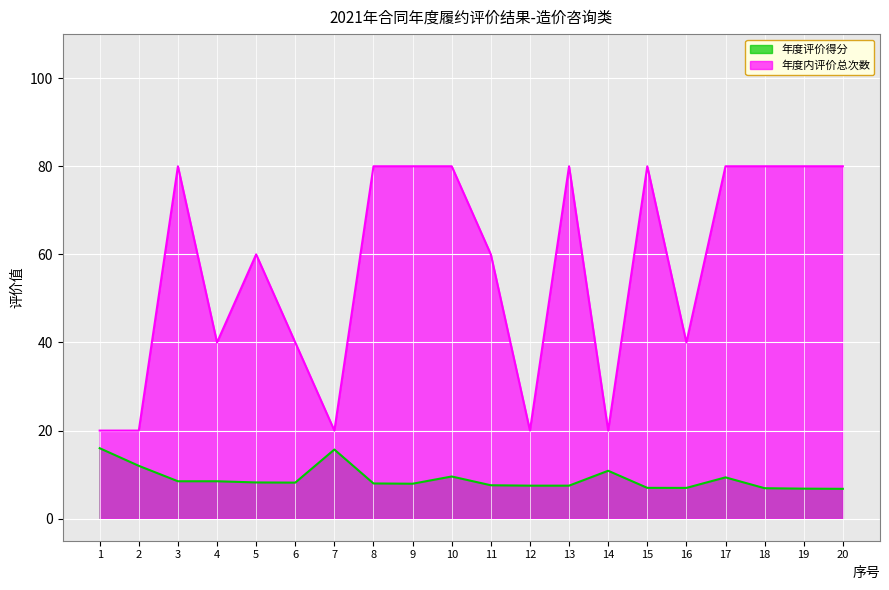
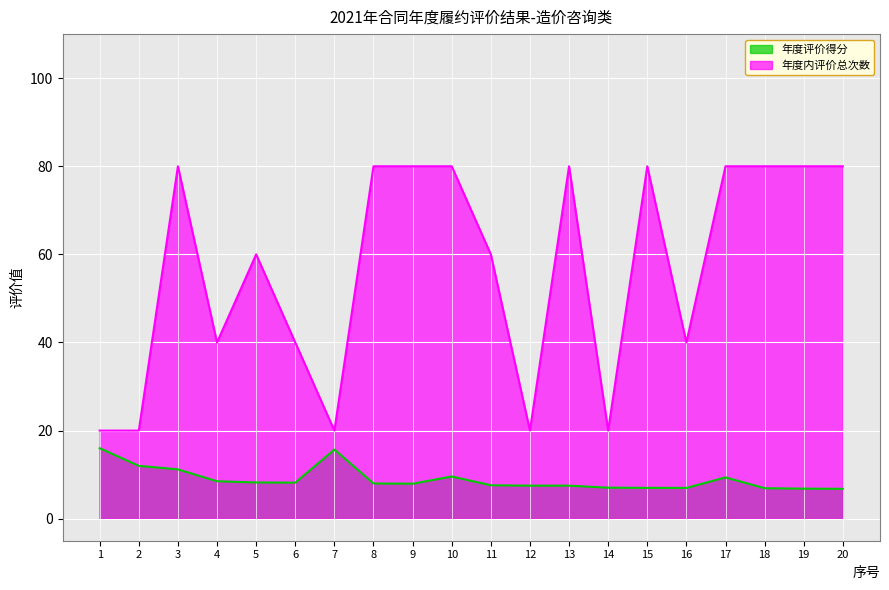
  {
    "年度评价得分": {
      "1": 16,
      "2": 12,
-     "3": 9,
+     "3": 11,
      "4": 9,
      "5": 8,
      "6": 8,
      "7": 16,
      "8": 8,
      "9": 8,
      "10": 10,
      "11": 8,
      "12": 8,
      "13": 8,
-     "14": 11,
+     "14": 7,
      "15": 7,
      "16": 7,
      "17": 9,
      "18": 7,
      "19": 7,
      "20": 7
    },
    "年度内评价总次数": {
      "1": 20,
      "2": 20,
      "3": 80,
      "4": 40,
      "5": 60,
      "6": 40,
      "7": 20,
      "8": 80,
      "9": 80,
      "10": 80,
      "11": 60,
      "12": 20,
      "13": 80,
      "14": 20,
      "15": 80,
      "16": 40,
      "17": 80,
      "18": 80,
      "19": 80,
      "20": 80
    }
  }
